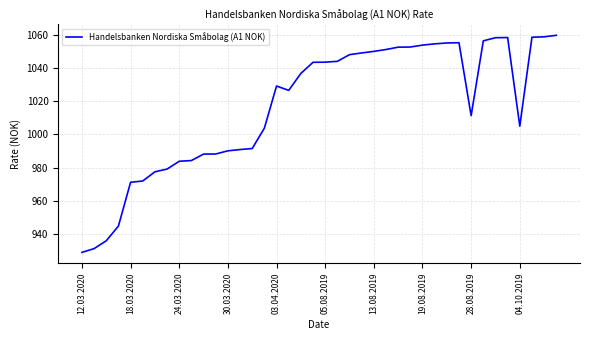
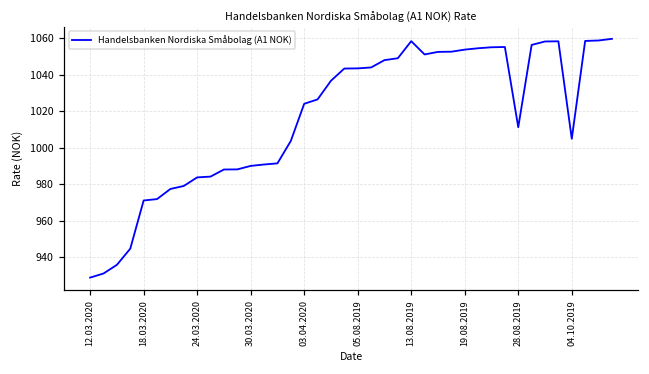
  {
    "12.03.2020": 929,
    "18.03.2020": 971,
    "24.03.2020": 984,
    "30.03.2020": 990,
-   "03.04.2020": 1029,
+   "03.04.2020": 1024,
    "05.08.2019": 1043,
-   "13.08.2019": 1050,
+   "13.08.2019": 1058,
    "19.08.2019": 1054,
    "28.08.2019": 1011,
    "04.10.2019": 1005
  }
